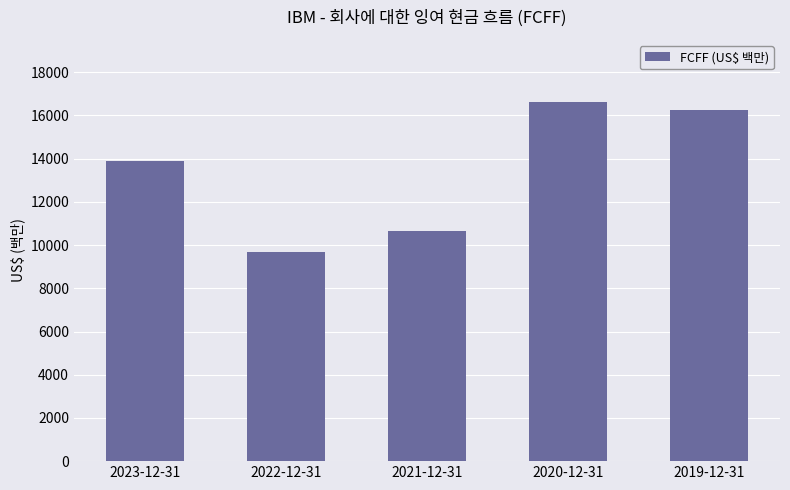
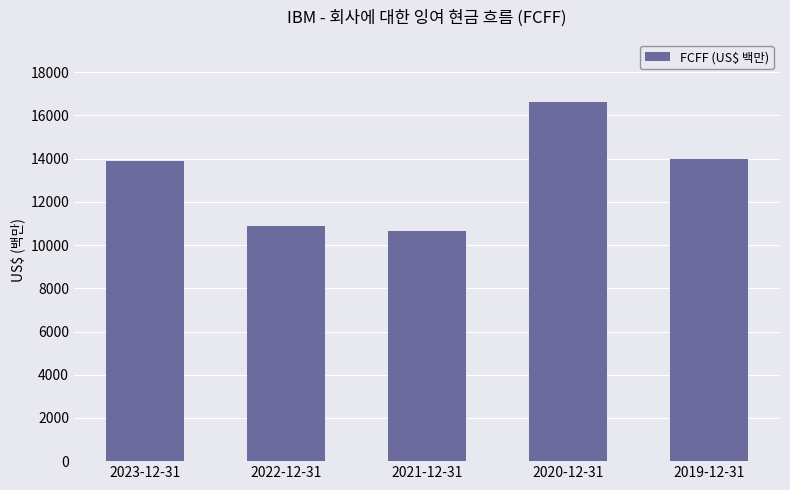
  {
    "2023-12-31": 13900,
-   "2022-12-31": 9700,
+   "2022-12-31": 10900,
    "2021-12-31": 10700,
    "2020-12-31": 16600,
-   "2019-12-31": 16300
+   "2019-12-31": 14000
  }
